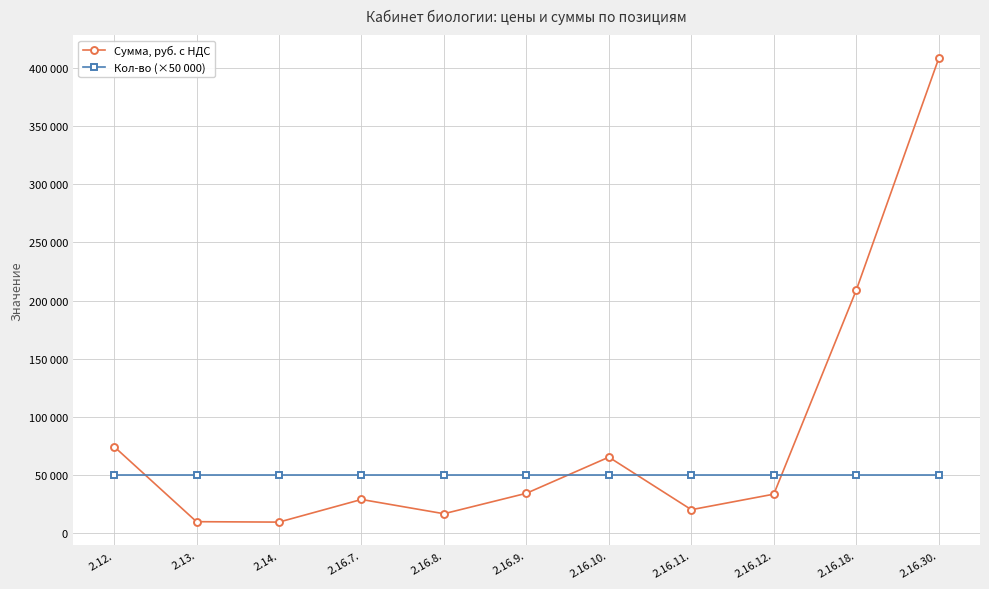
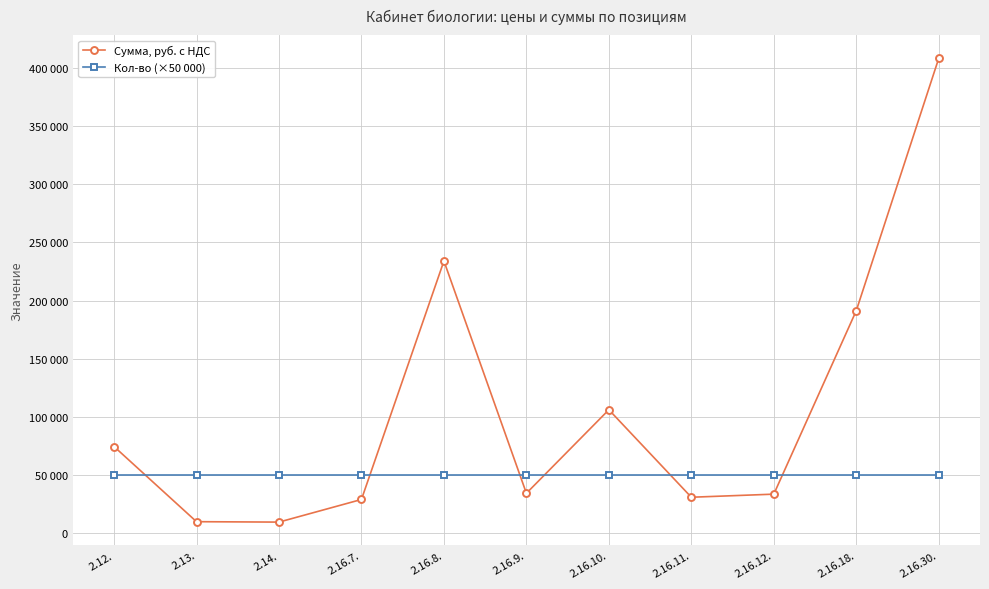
  {
    "Сумма, руб. с НДС": {
      "2.12.": 74000,
      "2.13.": 10000,
      "2.14.": 9000,
      "2.16.7.": 29000,
-     "2.16.8.": 17000,
+     "2.16.8.": 234000,
      "2.16.9.": 34000,
-     "2.16.10.": 65000,
-     "2.16.11.": 20000,
+     "2.16.10.": 106000,
+     "2.16.11.": 31000,
      "2.16.12.": 33000,
-     "2.16.18.": 209000,
+     "2.16.18.": 191000,
      "2.16.30.": 409000
    },
    "Кол-во (×50 000)": {
      "2.12.": 50000,
      "2.13.": 50000,
      "2.14.": 50000,
      "2.16.7.": 50000,
      "2.16.8.": 50000,
      "2.16.9.": 50000,
      "2.16.10.": 50000,
      "2.16.11.": 50000,
      "2.16.12.": 50000,
      "2.16.18.": 50000,
      "2.16.30.": 50000
    }
  }
